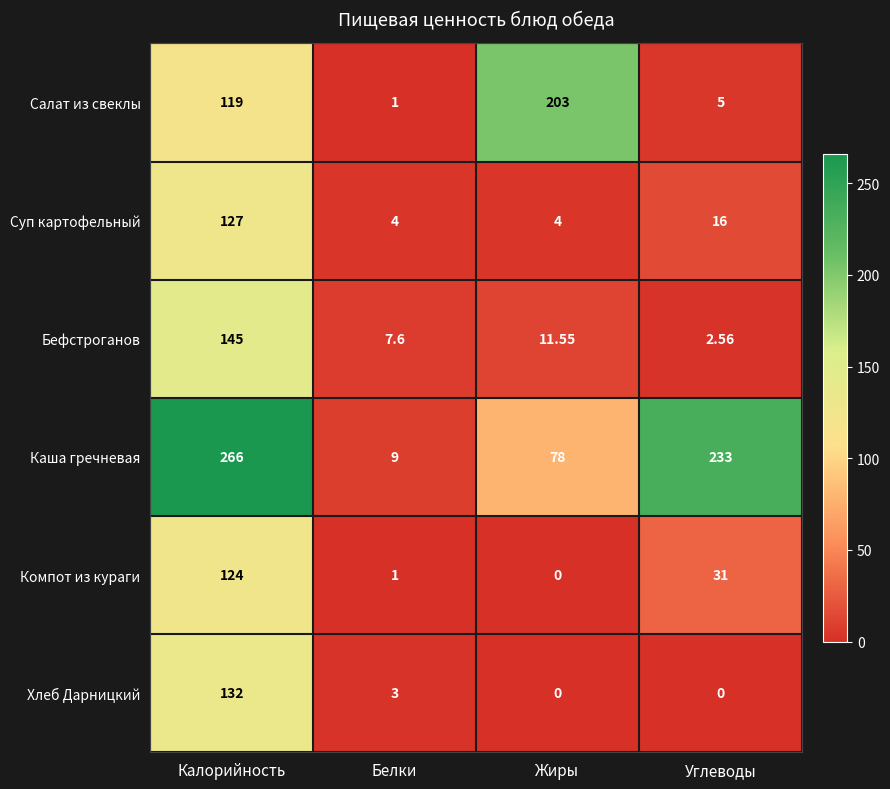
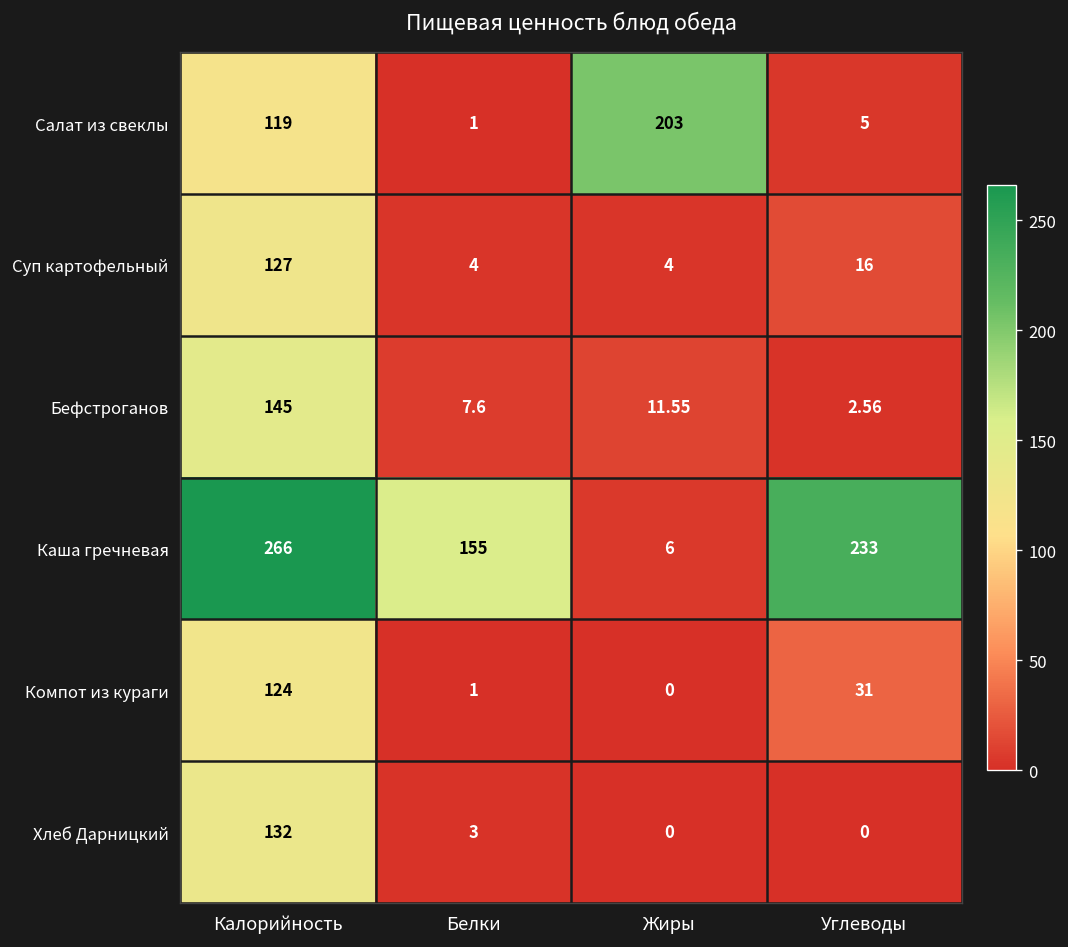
  {
    "Салат из свеклы": {
      "Калорийность": 119,
      "Белки": 1,
      "Жиры": 203,
      "Углеводы": 5
    },
    "Суп картофельный": {
      "Калорийность": 127,
      "Белки": 4,
      "Жиры": 4,
      "Углеводы": 16
    },
    "Бефстроганов": {
      "Калорийность": 145,
      "Белки": 7.6,
      "Жиры": 11.55,
      "Углеводы": 2.56
    },
    "Каша гречневая": {
      "Калорийность": 266,
-     "Белки": 9,
-     "Жиры": 78,
+     "Белки": 155,
+     "Жиры": 6,
      "Углеводы": 233
    },
    "Компот из кураги": {
      "Калорийность": 124,
      "Белки": 1,
      "Жиры": 0,
      "Углеводы": 31
    },
    "Хлеб Дарницкий": {
      "Калорийность": 132,
      "Белки": 3,
      "Жиры": 0,
      "Углеводы": 0
    }
  }
